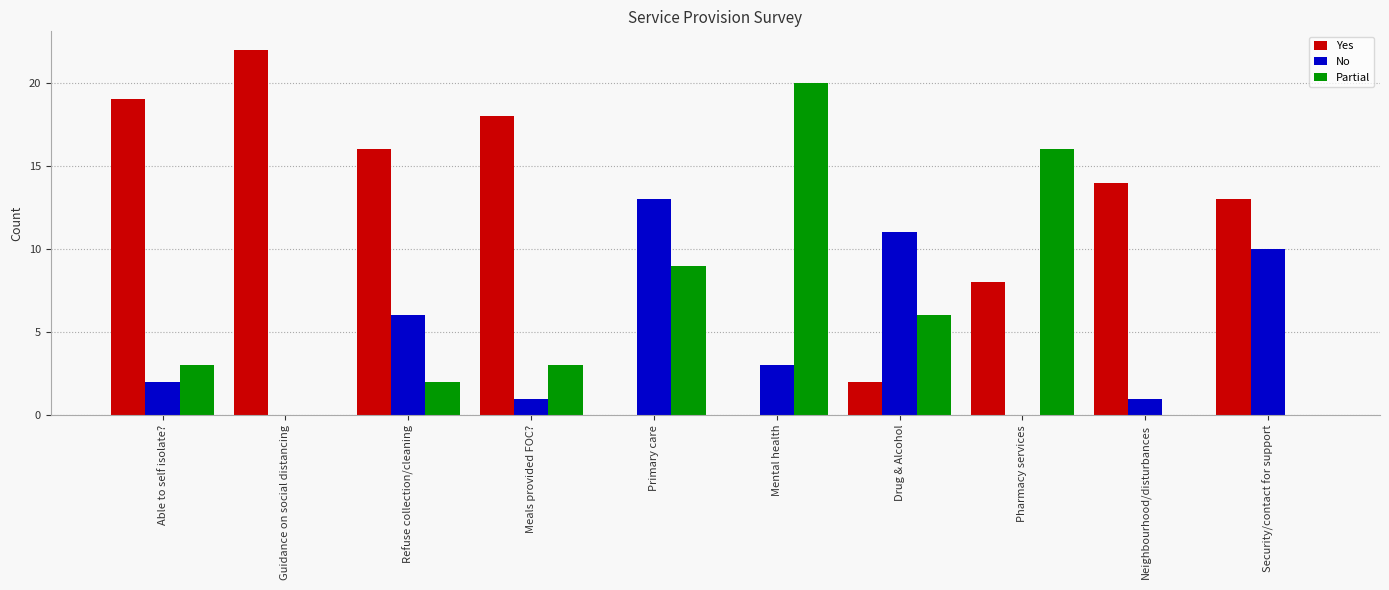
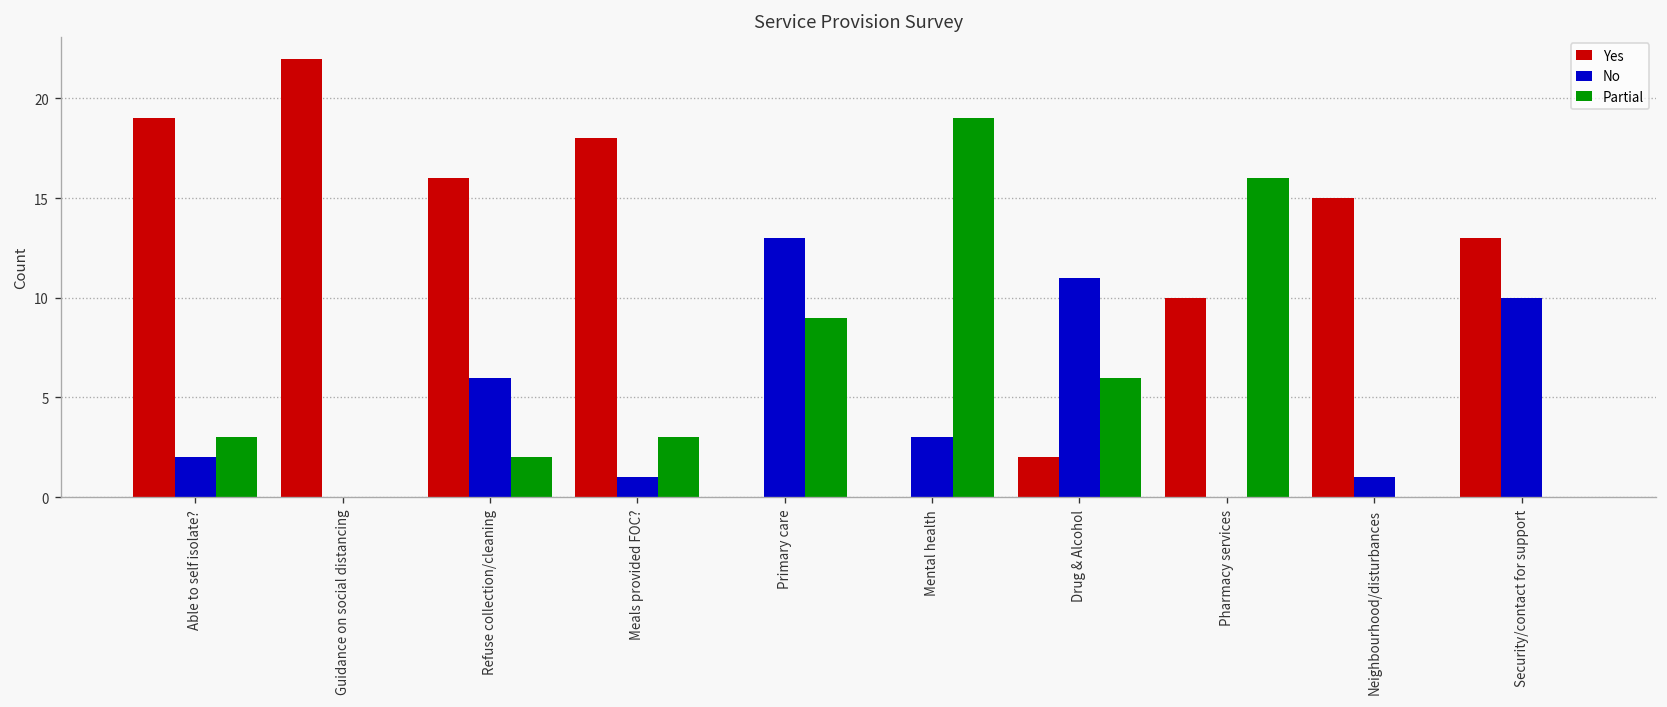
  {
    "Yes": {
      "Able to self isolate?": 19,
      "Guidance on social distancing": 22,
      "Refuse collection/cleaning": 16,
      "Meals provided FOC?": 18,
      "Primary care": 0,
      "Mental health": 0,
      "Drug & Alcohol": 2,
-     "Pharmacy services": 8,
-     "Neighbourhood/disturbances": 14,
+     "Pharmacy services": 10,
+     "Neighbourhood/disturbances": 15,
      "Security/contact for support": 13
    },
    "No": {
      "Able to self isolate?": 2,
      "Guidance on social distancing": 0,
      "Refuse collection/cleaning": 6,
      "Meals provided FOC?": 1,
      "Primary care": 13,
      "Mental health": 3,
      "Drug & Alcohol": 11,
      "Pharmacy services": 0,
      "Neighbourhood/disturbances": 1,
      "Security/contact for support": 10
    },
    "Partial": {
      "Able to self isolate?": 3,
      "Guidance on social distancing": 0,
      "Refuse collection/cleaning": 2,
      "Meals provided FOC?": 3,
      "Primary care": 9,
-     "Mental health": 20,
+     "Mental health": 19,
      "Drug & Alcohol": 6,
      "Pharmacy services": 16,
      "Neighbourhood/disturbances": 0,
      "Security/contact for support": 0
    }
  }
